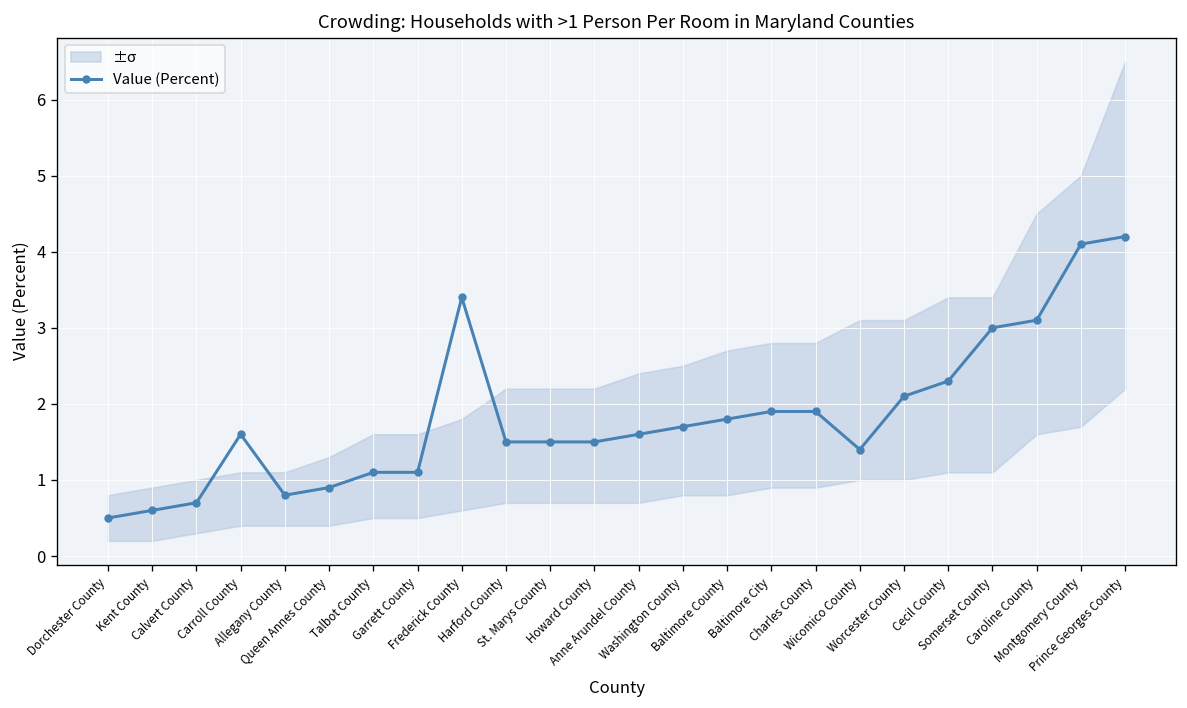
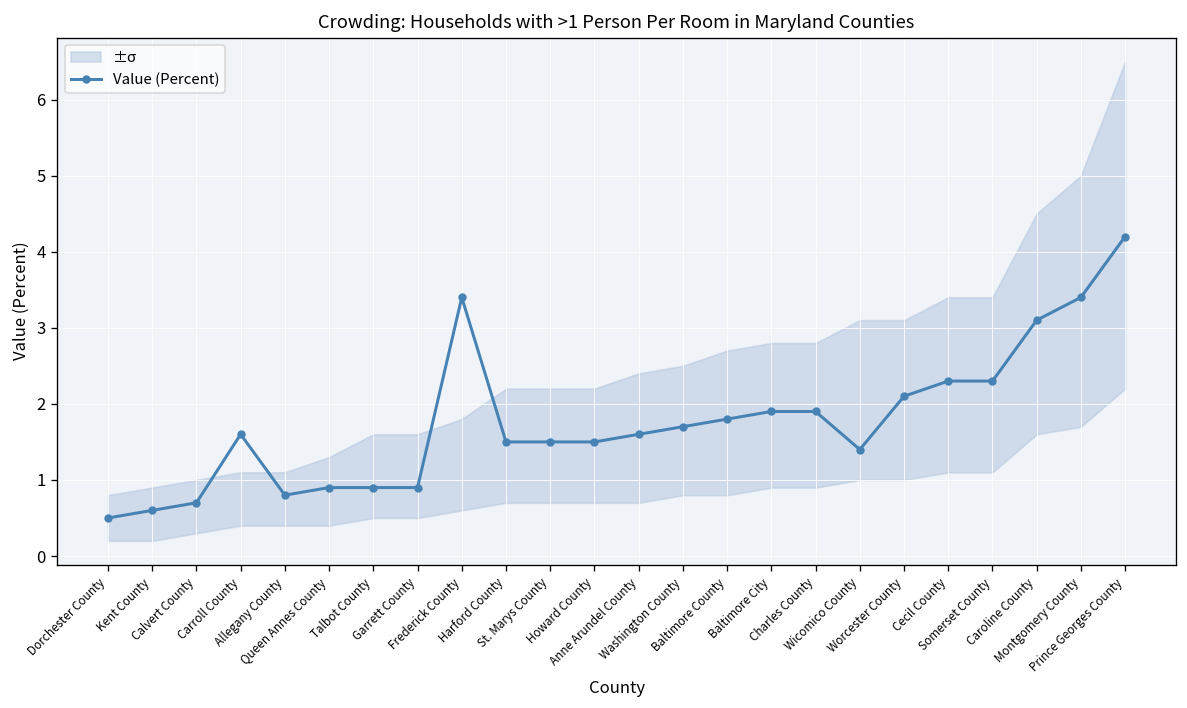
  {
    "Value (Percent)": {
      "Dorchester County": 0.5,
      "Kent County": 0.6,
      "Calvert County": 0.7,
      "Carroll County": 1.6,
      "Allegany County": 0.8,
      "Queen Annes County": 0.9,
-     "Talbot County": 1.1,
-     "Garrett County": 1.1,
+     "Talbot County": 0.9,
+     "Garrett County": 0.9,
      "Frederick County": 3.4,
      "Harford County": 1.5,
      "St. Marys County": 1.5,
      "Howard County": 1.5,
      "Anne Arundel County": 1.6,
      "Washington County": 1.7,
      "Baltimore County": 1.8,
      "Baltimore City": 1.9,
      "Charles County": 1.9,
      "Wicomico County": 1.4,
      "Worcester County": 2.1,
      "Cecil County": 2.3,
-     "Somerset County": 3.0,
+     "Somerset County": 2.3,
      "Caroline County": 3.1,
-     "Montgomery County": 4.1,
+     "Montgomery County": 3.4,
      "Prince Georges County": 4.2
    }
  }
